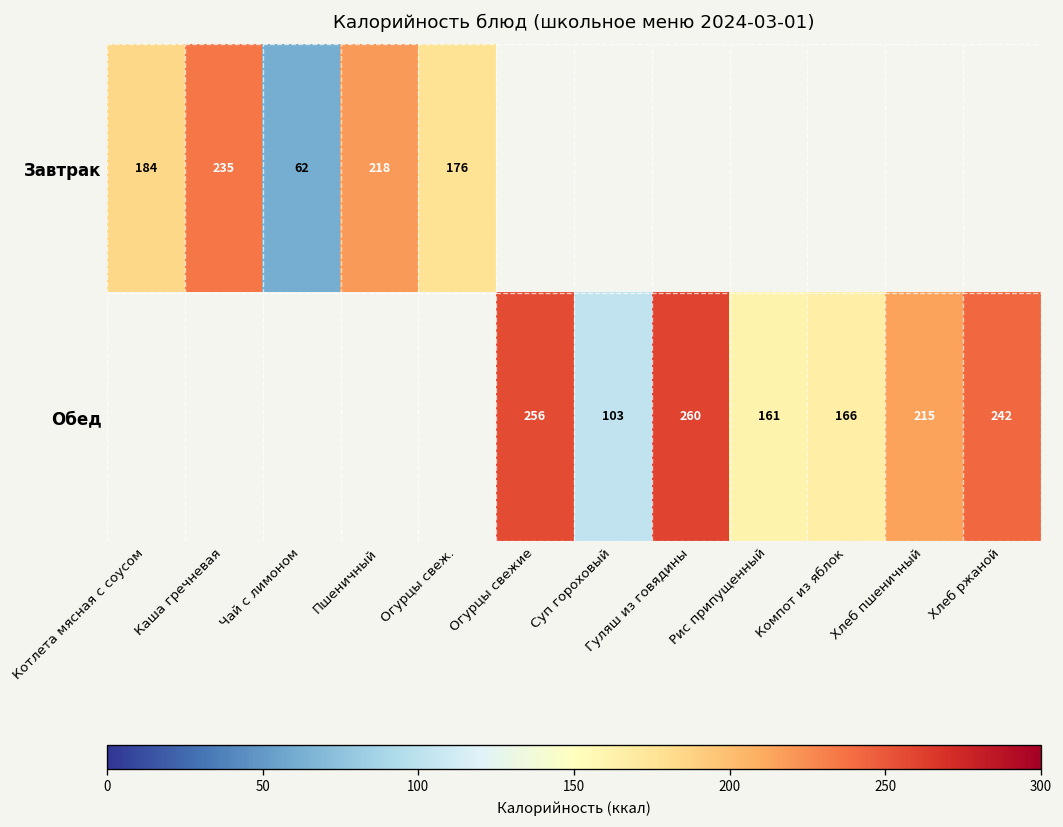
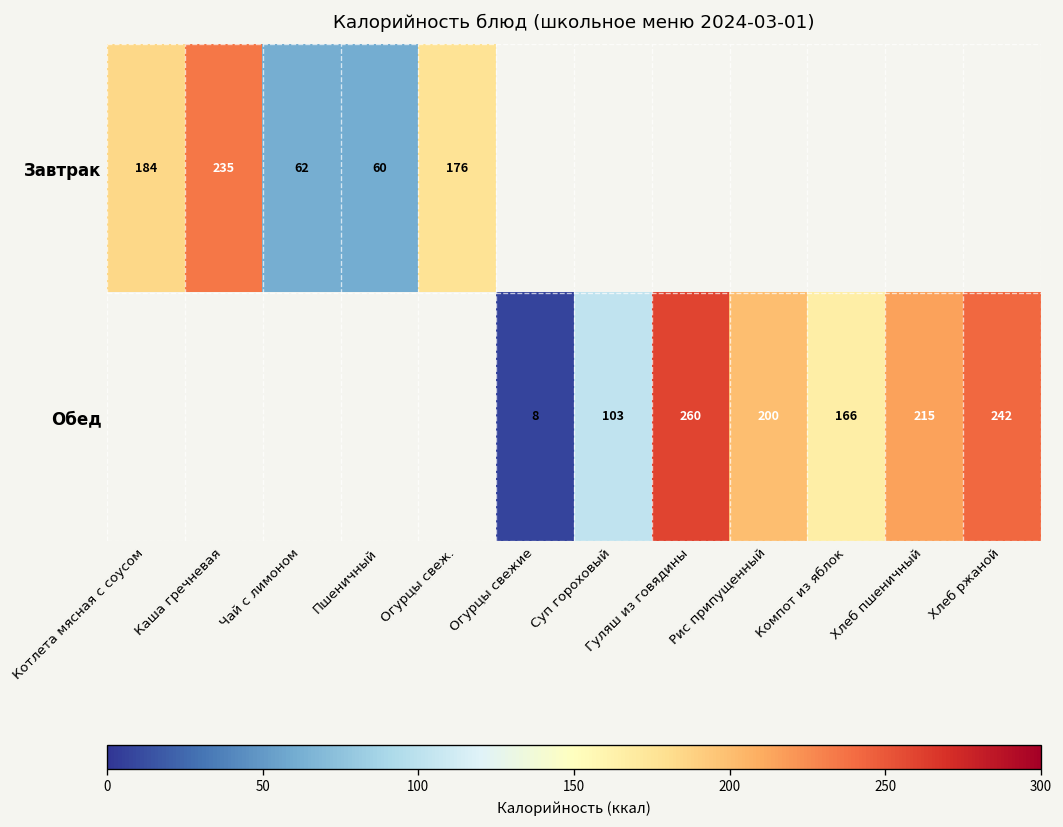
  {
    "Завтрак": {
      "Котлета мясная с соусом": 184,
      "Каша гречневая": 235,
      "Чай с лимоном": 62,
-     "Пшеничный": 218,
+     "Пшеничный": 60,
      "Огурцы свеж.": 176
    },
    "Обед": {
-     "Огурцы свежие": 256,
+     "Огурцы свежие": 8,
      "Суп гороховый": 103,
      "Гуляш из говядины": 260,
-     "Рис припущенный": 161,
+     "Рис припущенный": 200,
      "Компот из яблок": 166,
      "Хлеб пшеничный": 215,
      "Хлеб ржаной": 242
    }
  }
